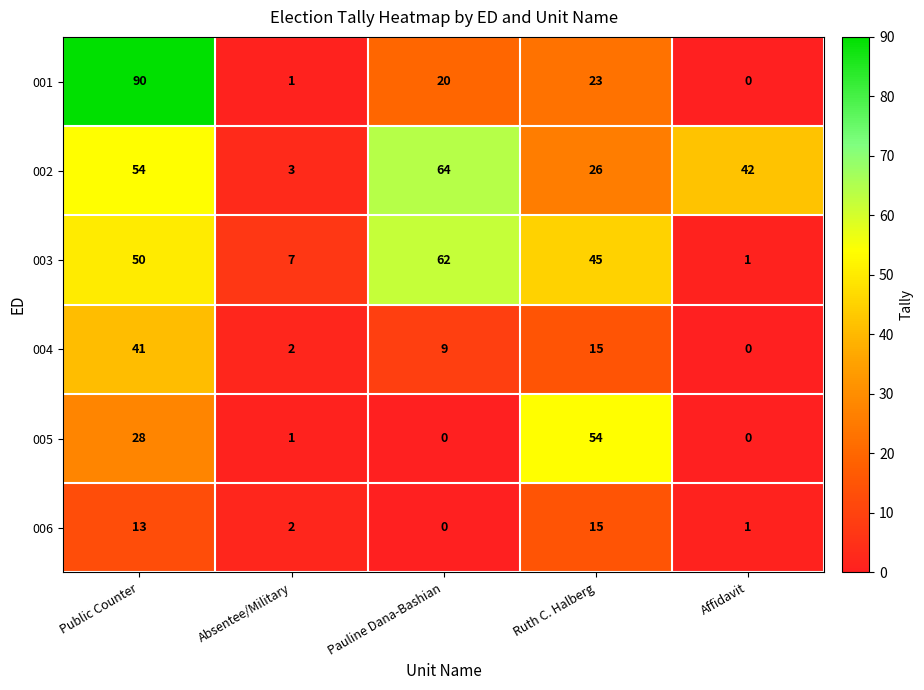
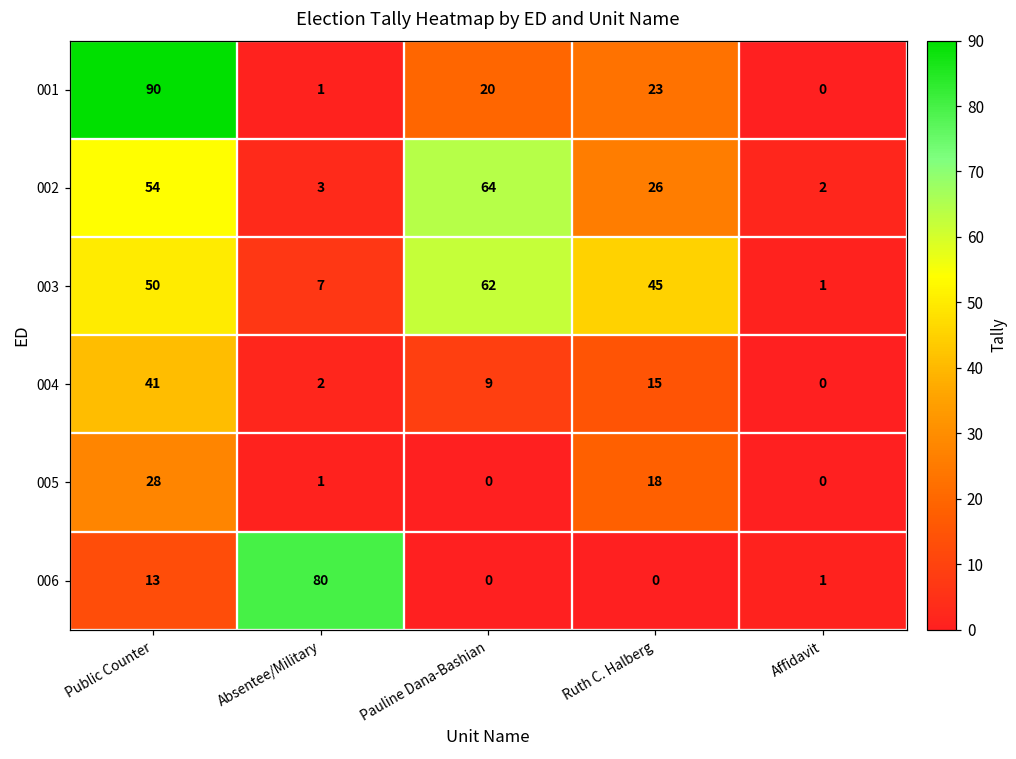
  {
    "001": {
      "Public Counter": 90,
      "Absentee/Military": 1,
      "Pauline Dana-Bashian": 20,
      "Ruth C. Halberg": 23,
      "Affidavit": 0
    },
    "002": {
      "Public Counter": 54,
      "Absentee/Military": 3,
      "Pauline Dana-Bashian": 64,
      "Ruth C. Halberg": 26,
-     "Affidavit": 42
+     "Affidavit": 2
    },
    "003": {
      "Public Counter": 50,
      "Absentee/Military": 7,
      "Pauline Dana-Bashian": 62,
      "Ruth C. Halberg": 45,
      "Affidavit": 1
    },
    "004": {
      "Public Counter": 41,
      "Absentee/Military": 2,
      "Pauline Dana-Bashian": 9,
      "Ruth C. Halberg": 15,
      "Affidavit": 0
    },
    "005": {
      "Public Counter": 28,
      "Absentee/Military": 1,
      "Pauline Dana-Bashian": 0,
-     "Ruth C. Halberg": 54,
+     "Ruth C. Halberg": 18,
      "Affidavit": 0
    },
    "006": {
      "Public Counter": 13,
-     "Absentee/Military": 2,
+     "Absentee/Military": 80,
      "Pauline Dana-Bashian": 0,
-     "Ruth C. Halberg": 15,
+     "Ruth C. Halberg": 0,
      "Affidavit": 1
    }
  }
